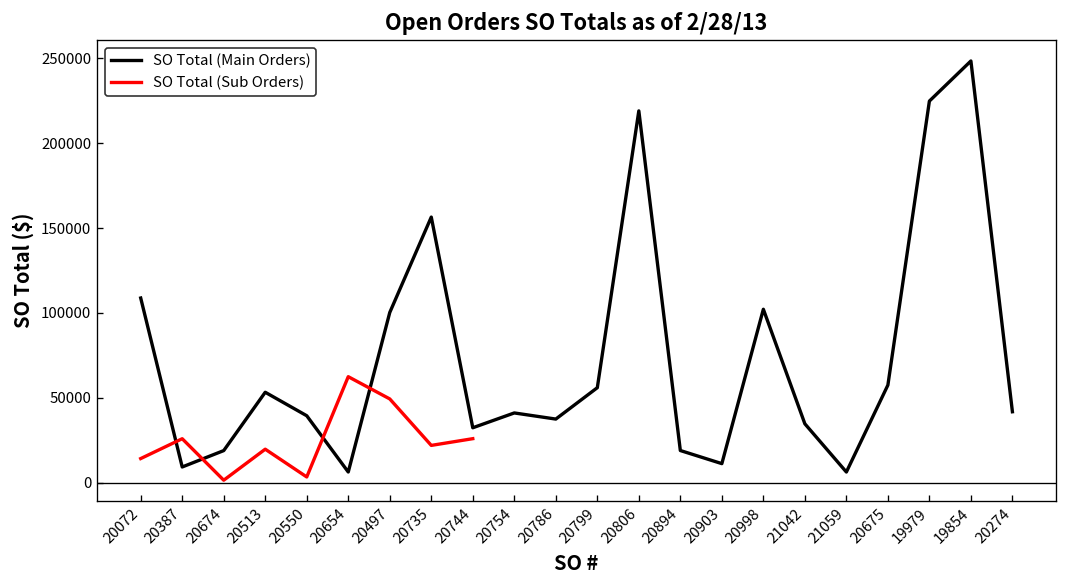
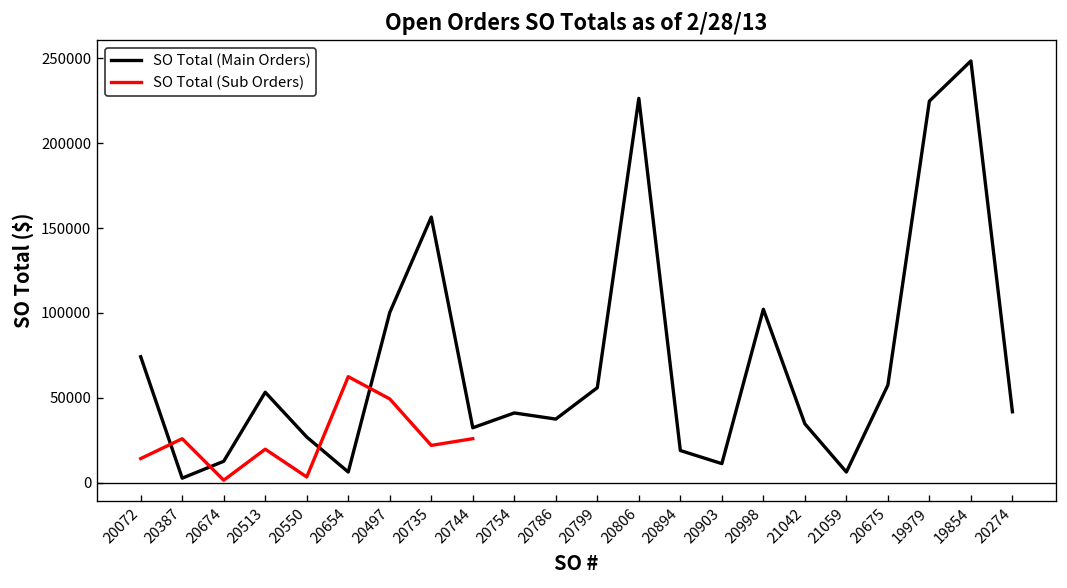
  {
    "SO Total (Main Orders)": {
-     "20072": 109000,
-     "20387": 9000,
-     "20674": 19000,
+     "20072": 74000,
+     "20387": 3000,
+     "20674": 13000,
      "20513": 53000,
-     "20550": 39000,
+     "20550": 27000,
      "20654": 6000,
      "20497": 100000,
      "20735": 157000,
      "20744": 32000,
      "20754": 41000,
      "20786": 37000,
      "20799": 56000,
-     "20806": 219000,
+     "20806": 226000,
      "20894": 19000,
      "20903": 11000,
      "20998": 102000,
      "21042": 35000,
      "21059": 6000,
      "20675": 57000,
      "19979": 225000,
      "19854": 249000,
      "20274": 42000
    },
    "SO Total (Sub Orders)": {
      "20072": 14000,
      "20387": 26000,
      "20674": 1000,
      "20513": 20000,
      "20550": 3000,
      "20654": 62000,
      "20497": 49000,
      "20735": 22000,
      "20744": 26000
    }
  }
